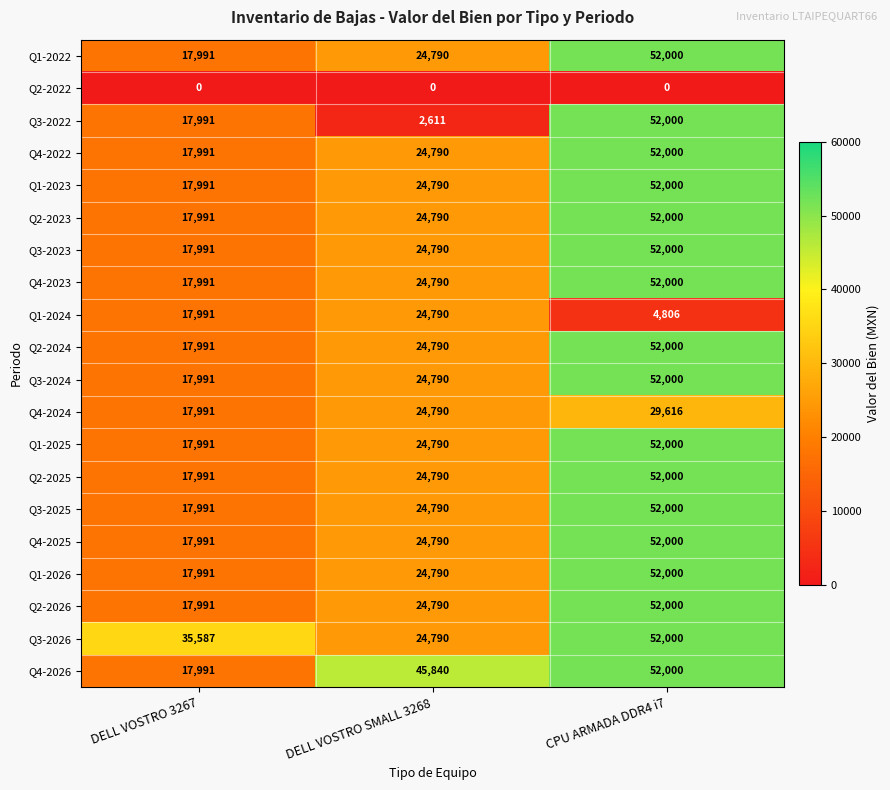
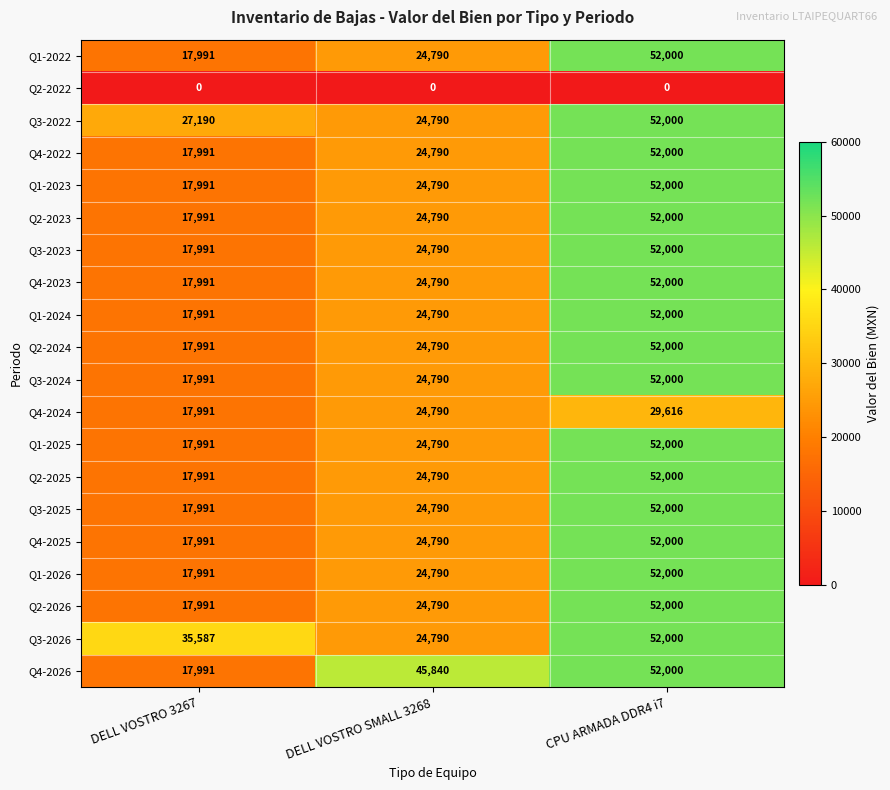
  {
    "Q1-2022": {
      "DELL VOSTRO 3267": "17,991",
      "DELL VOSTRO SMALL 3268": "24,790",
      "CPU ARMADA DDR4 i7": "52,000"
    },
    "Q2-2022": {
      "DELL VOSTRO 3267": "0",
      "DELL VOSTRO SMALL 3268": "0",
      "CPU ARMADA DDR4 i7": "0"
    },
    "Q3-2022": {
-     "DELL VOSTRO 3267": "17,991",
-     "DELL VOSTRO SMALL 3268": "2,611",
+     "DELL VOSTRO 3267": "27,190",
+     "DELL VOSTRO SMALL 3268": "24,790",
      "CPU ARMADA DDR4 i7": "52,000"
    },
    "Q4-2022": {
      "DELL VOSTRO 3267": "17,991",
      "DELL VOSTRO SMALL 3268": "24,790",
      "CPU ARMADA DDR4 i7": "52,000"
    },
    "Q1-2023": {
      "DELL VOSTRO 3267": "17,991",
      "DELL VOSTRO SMALL 3268": "24,790",
      "CPU ARMADA DDR4 i7": "52,000"
    },
    "Q2-2023": {
      "DELL VOSTRO 3267": "17,991",
      "DELL VOSTRO SMALL 3268": "24,790",
      "CPU ARMADA DDR4 i7": "52,000"
    },
    "Q3-2023": {
      "DELL VOSTRO 3267": "17,991",
      "DELL VOSTRO SMALL 3268": "24,790",
      "CPU ARMADA DDR4 i7": "52,000"
    },
    "Q4-2023": {
      "DELL VOSTRO 3267": "17,991",
      "DELL VOSTRO SMALL 3268": "24,790",
      "CPU ARMADA DDR4 i7": "52,000"
    },
    "Q1-2024": {
      "DELL VOSTRO 3267": "17,991",
      "DELL VOSTRO SMALL 3268": "24,790",
-     "CPU ARMADA DDR4 i7": "4,806"
+     "CPU ARMADA DDR4 i7": "52,000"
    },
    "Q2-2024": {
      "DELL VOSTRO 3267": "17,991",
      "DELL VOSTRO SMALL 3268": "24,790",
      "CPU ARMADA DDR4 i7": "52,000"
    },
    "Q3-2024": {
      "DELL VOSTRO 3267": "17,991",
      "DELL VOSTRO SMALL 3268": "24,790",
      "CPU ARMADA DDR4 i7": "52,000"
    },
    "Q4-2024": {
      "DELL VOSTRO 3267": "17,991",
      "DELL VOSTRO SMALL 3268": "24,790",
      "CPU ARMADA DDR4 i7": "29,616"
    },
    "Q1-2025": {
      "DELL VOSTRO 3267": "17,991",
      "DELL VOSTRO SMALL 3268": "24,790",
      "CPU ARMADA DDR4 i7": "52,000"
    },
    "Q2-2025": {
      "DELL VOSTRO 3267": "17,991",
      "DELL VOSTRO SMALL 3268": "24,790",
      "CPU ARMADA DDR4 i7": "52,000"
    },
    "Q3-2025": {
      "DELL VOSTRO 3267": "17,991",
      "DELL VOSTRO SMALL 3268": "24,790",
      "CPU ARMADA DDR4 i7": "52,000"
    },
    "Q4-2025": {
      "DELL VOSTRO 3267": "17,991",
      "DELL VOSTRO SMALL 3268": "24,790",
      "CPU ARMADA DDR4 i7": "52,000"
    },
    "Q1-2026": {
      "DELL VOSTRO 3267": "17,991",
      "DELL VOSTRO SMALL 3268": "24,790",
      "CPU ARMADA DDR4 i7": "52,000"
    },
    "Q2-2026": {
      "DELL VOSTRO 3267": "17,991",
      "DELL VOSTRO SMALL 3268": "24,790",
      "CPU ARMADA DDR4 i7": "52,000"
    },
    "Q3-2026": {
      "DELL VOSTRO 3267": "35,587",
      "DELL VOSTRO SMALL 3268": "24,790",
      "CPU ARMADA DDR4 i7": "52,000"
    },
    "Q4-2026": {
      "DELL VOSTRO 3267": "17,991",
      "DELL VOSTRO SMALL 3268": "45,840",
      "CPU ARMADA DDR4 i7": "52,000"
    }
  }
